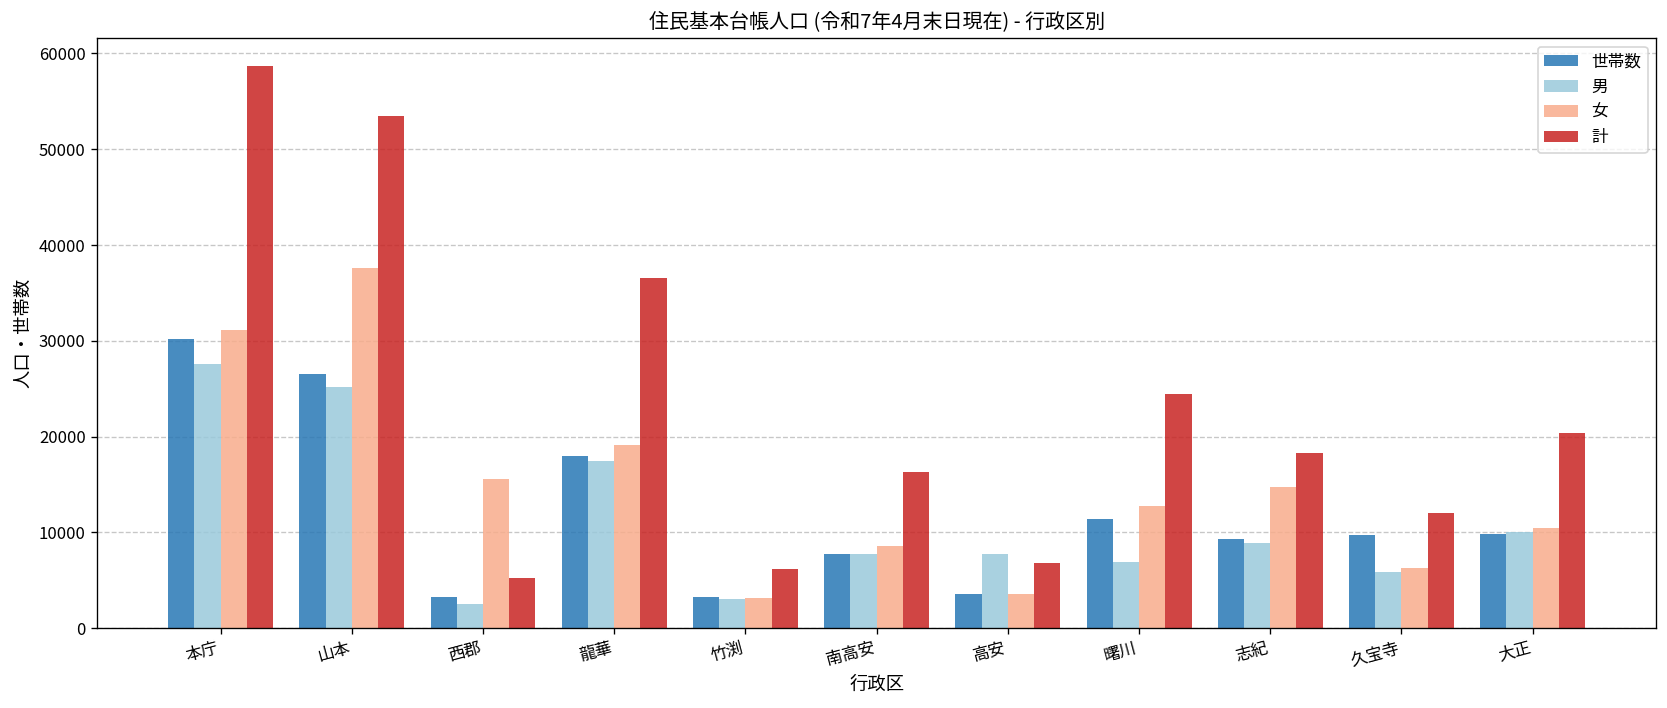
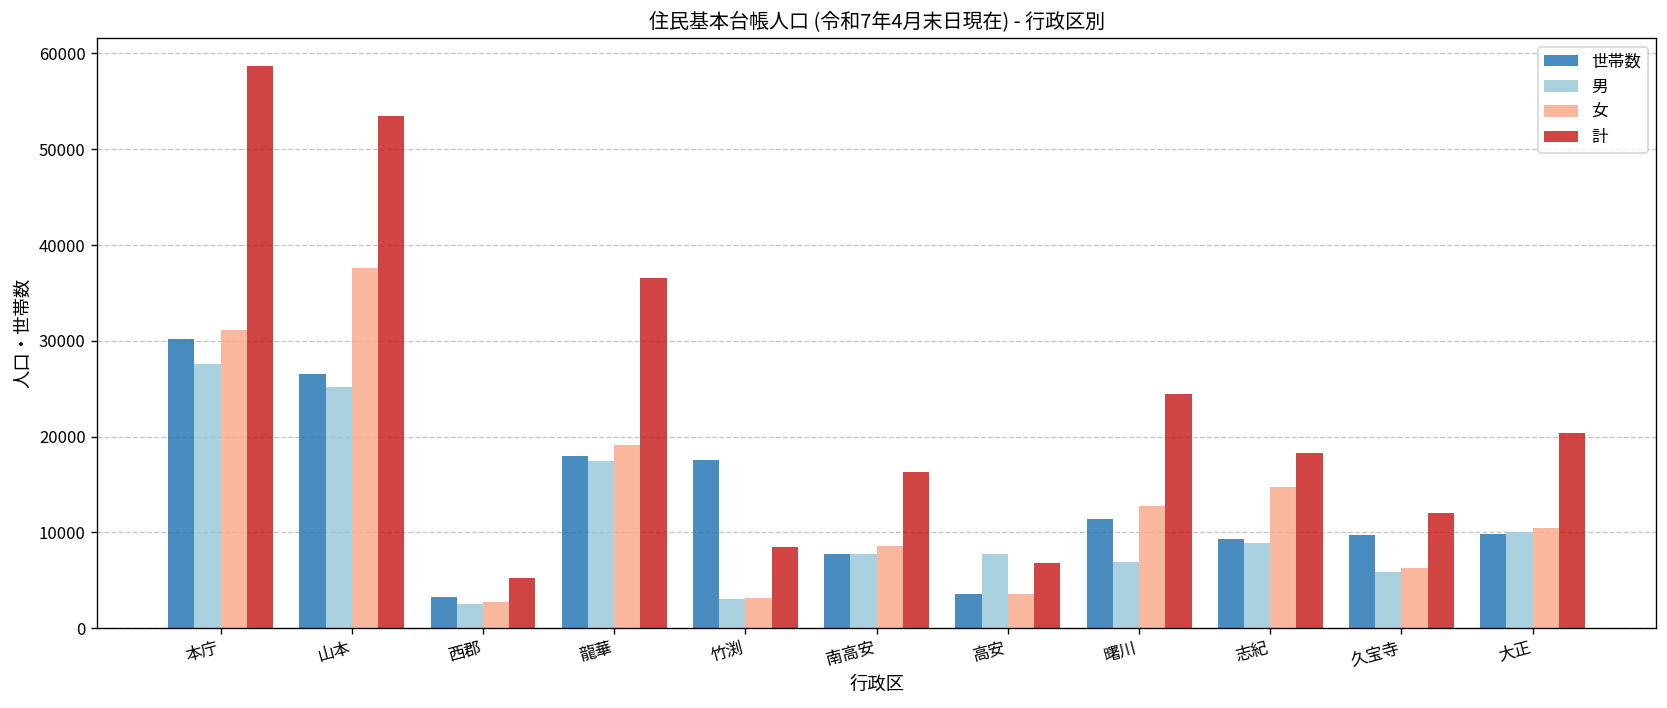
  {
    "世帯数": {
      "本庁": 30000,
      "山本": 27000,
      "西郡": 3000,
      "龍華": 18000,
-     "竹渕": 3000,
+     "竹渕": 18000,
      "南高安": 8000,
      "高安": 4000,
      "曙川": 11000,
      "志紀": 9000,
      "久宝寺": 10000,
      "大正": 10000
    },
    "男": {
      "本庁": 28000,
      "山本": 25000,
      "西郡": 2000,
      "龍華": 17000,
      "竹渕": 3000,
      "南高安": 8000,
      "高安": 8000,
      "曙川": 7000,
      "志紀": 9000,
      "久宝寺": 6000,
      "大正": 10000
    },
    "女": {
      "本庁": 31000,
      "山本": 38000,
-     "西郡": 16000,
+     "西郡": 3000,
      "龍華": 19000,
      "竹渕": 3000,
      "南高安": 9000,
      "高安": 4000,
      "曙川": 13000,
      "志紀": 15000,
      "久宝寺": 6000,
      "大正": 10000
    },
    "計": {
      "本庁": 59000,
      "山本": 53000,
      "西郡": 5000,
      "龍華": 37000,
-     "竹渕": 6000,
+     "竹渕": 8000,
      "南高安": 16000,
      "高安": 7000,
      "曙川": 24000,
      "志紀": 18000,
      "久宝寺": 12000,
      "大正": 20000
    }
  }
